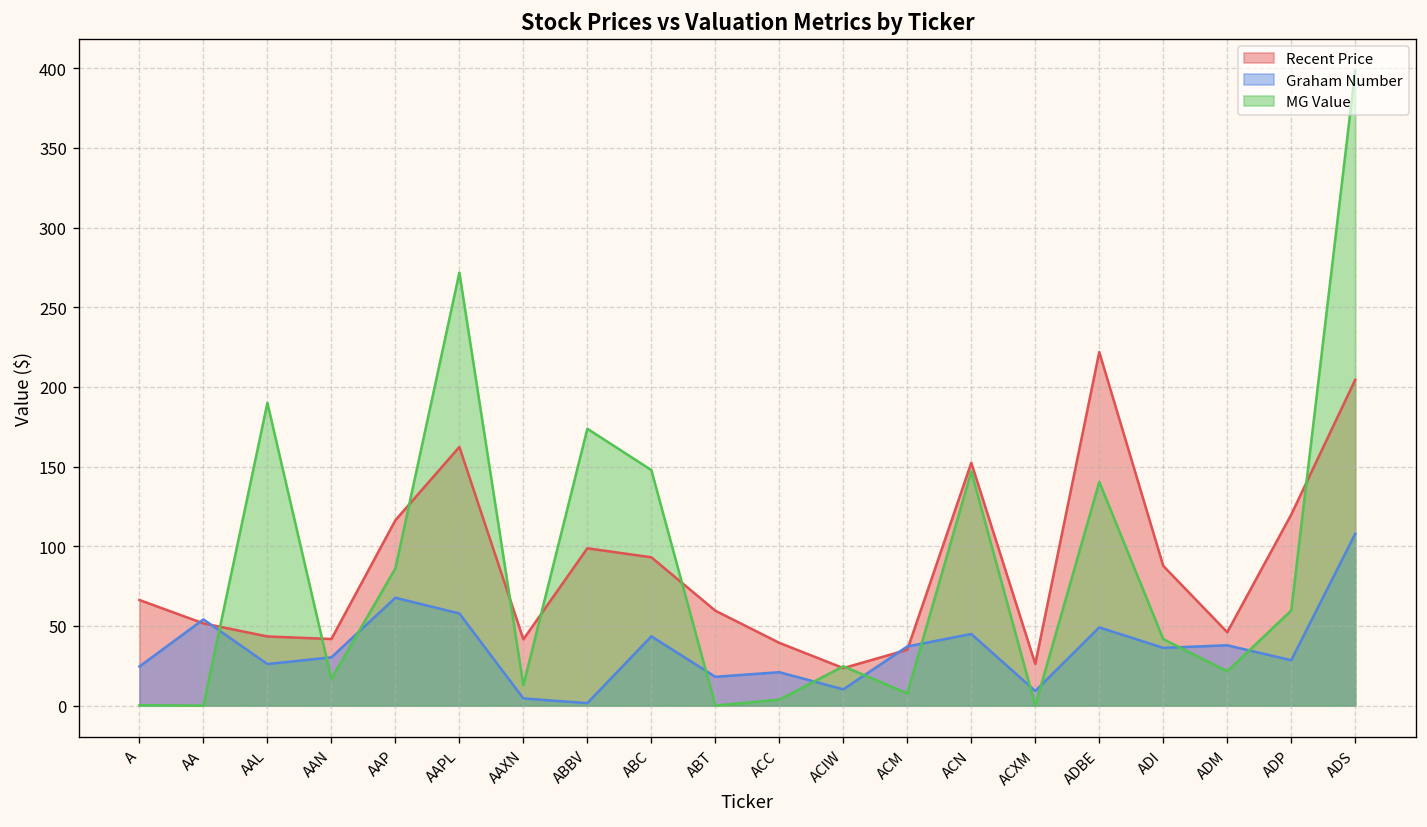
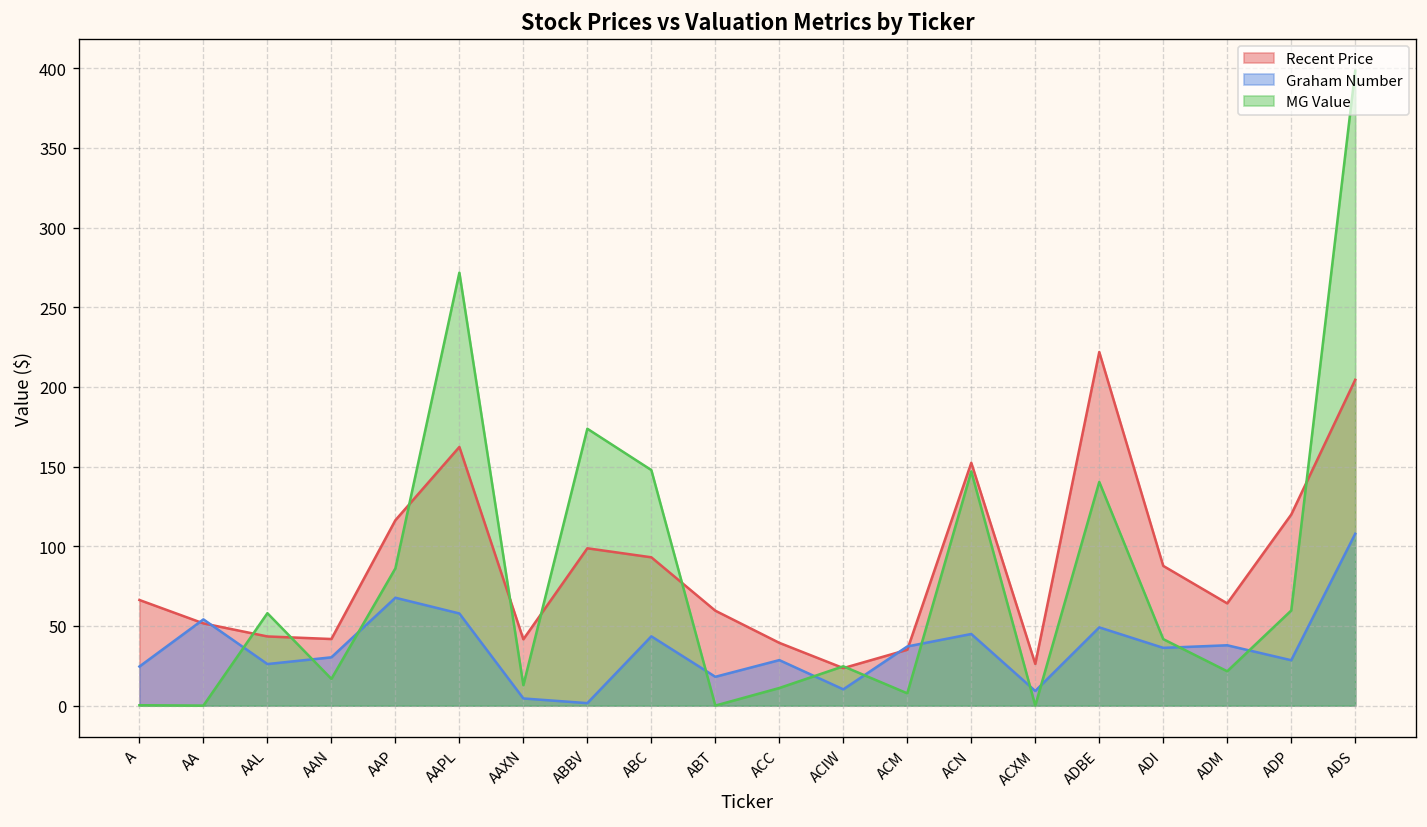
  {
    "Recent Price": {
      "A": 66,
      "AA": 52,
      "AAL": 43,
      "AAN": 42,
      "AAP": 116,
      "AAPL": 162,
      "AAXN": 42,
      "ABBV": 99,
      "ABC": 93,
      "ABT": 60,
      "ACC": 39,
      "ACM": 35,
      "ACN": 152,
      "ACXM": 26,
      "ADBE": 222,
      "ADI": 88,
-     "ADM": 46,
+     "ADM": 64,
      "ADP": 120,
      "ADS": 204
    },
    "Graham Number": {
      "A": 25,
      "AA": 54,
      "AAL": 26,
      "AAN": 30,
      "AAP": 68,
      "AAPL": 58,
      "AAXN": 4,
      "ABBV": 2,
      "ABC": 43,
      "ABT": 18,
-     "ACC": 21,
+     "ACC": 29,
      "ACIW": 10,
      "ACM": 37,
      "ACN": 45,
      "ACXM": 9,
      "ADBE": 49,
      "ADI": 36,
      "ADM": 38,
      "ADP": 28,
      "ADS": 108
    },
    "MG Value": {
      "A": 0,
      "AA": 0,
-     "AAL": 190,
+     "AAL": 58,
      "AAN": 17,
      "AAP": 86,
      "AAPL": 272,
      "AAXN": 13,
      "ABBV": 174,
      "ABC": 148,
      "ABT": 0,
-     "ACC": 4,
+     "ACC": 11,
      "ACM": 8,
      "ACN": 147,
      "ACXM": 0,
      "ADBE": 140,
      "ADI": 42,
      "ADM": 22,
      "ADP": 60
    }
  }
